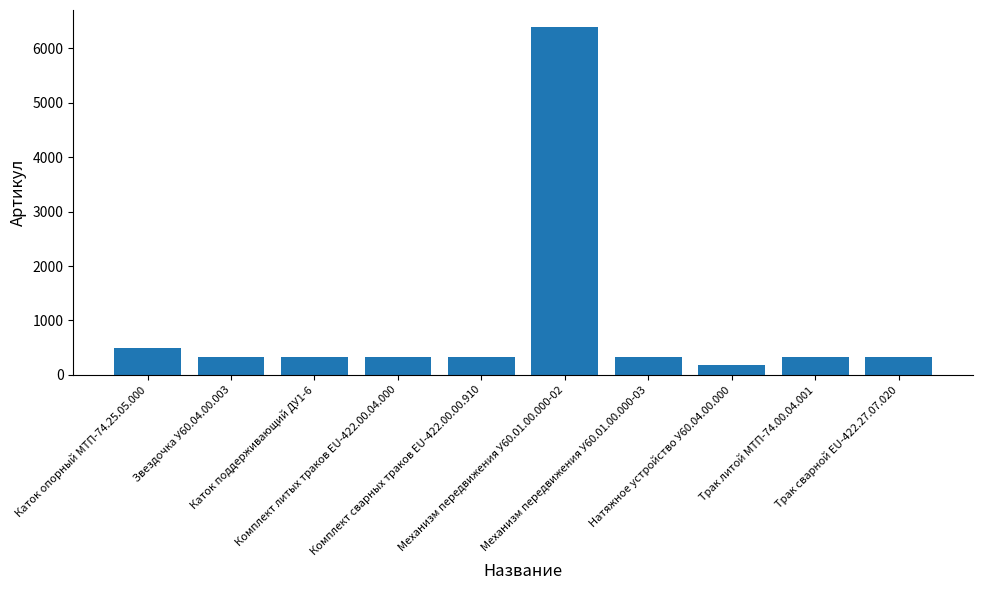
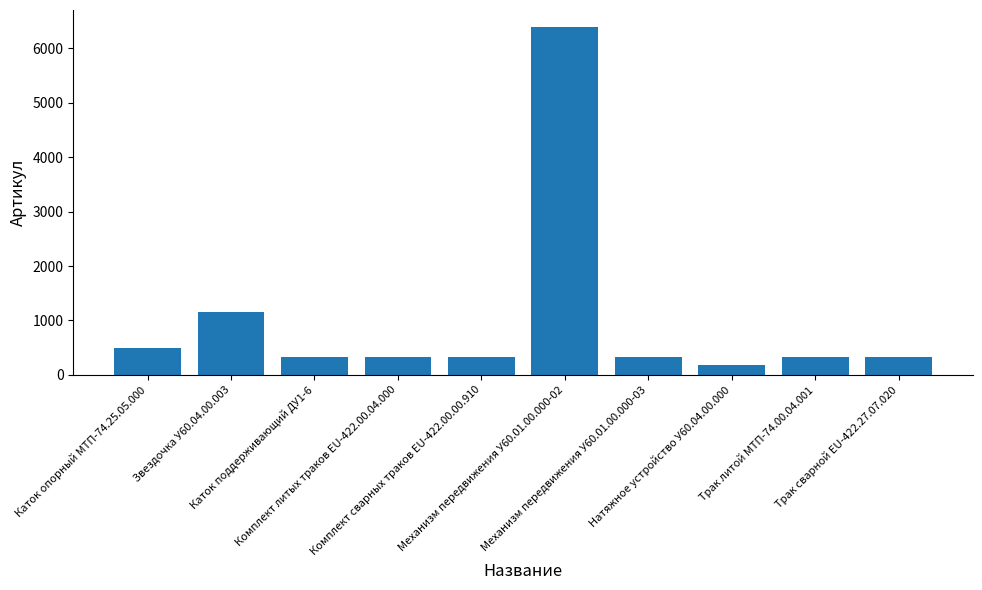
  {
    "Каток опорный МТП-74.25.05.000": 500,
-   "Звездочка У60.04.00.003": 300,
+   "Звездочка У60.04.00.003": 1200,
    "Каток поддерживающий ДУ1-6": 300,
    "Комплект литых траков EU-422.00.04.000": 300,
    "Комплект сварных траков EU-422.00.00.910": 300,
    "Механизм передвижения У60.01.00.000-02": 6400,
    "Механизм передвижения У60.01.00.000-03": 300,
    "Натяжное устройство У60.04.00.000": 200,
    "Трак литой МТП-74.00.04.001": 300,
    "Трак сварной EU-422.27.07.020": 300
  }
